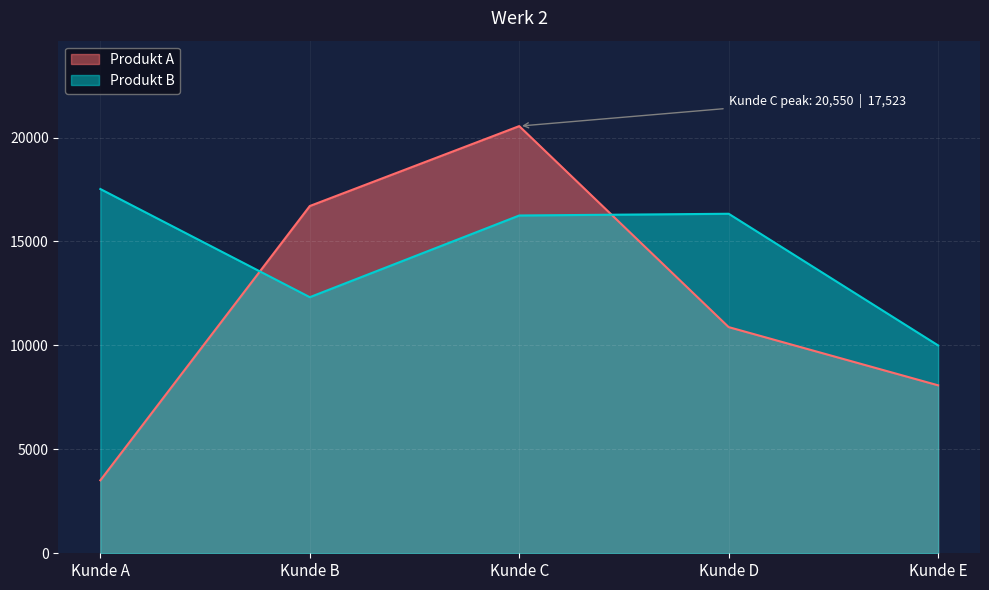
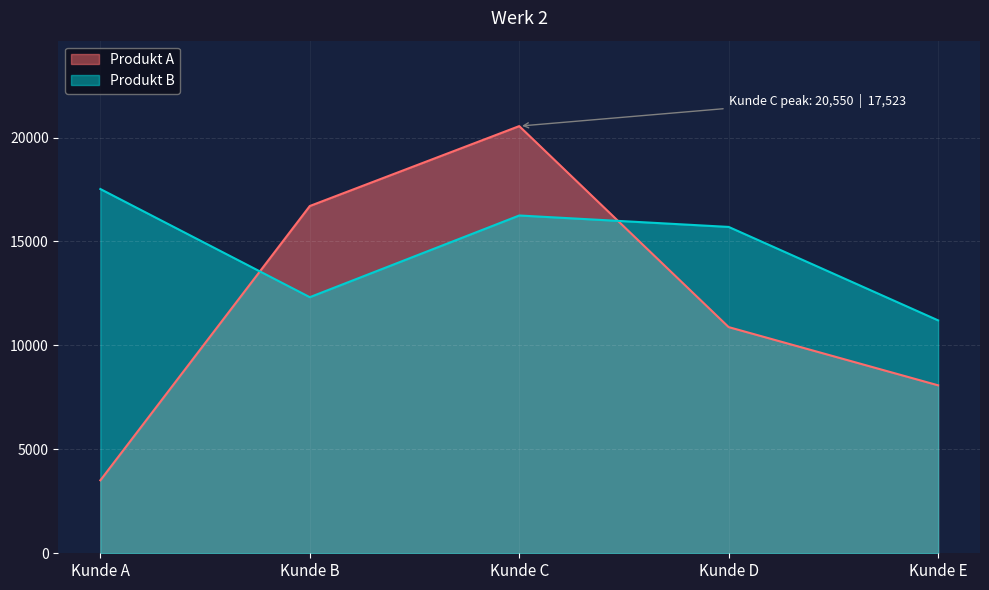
  {
    "Produkt A": {
      "Kunde C": "20,550"
    },
    "Produkt B": {
      "Kunde A": "17500",
      "Kunde B": "12300",
      "Kunde C": "16300",
-     "Kunde D": "16300",
-     "Kunde E": "10000"
+     "Kunde D": "15700",
+     "Kunde E": "11200"
    }
  }
